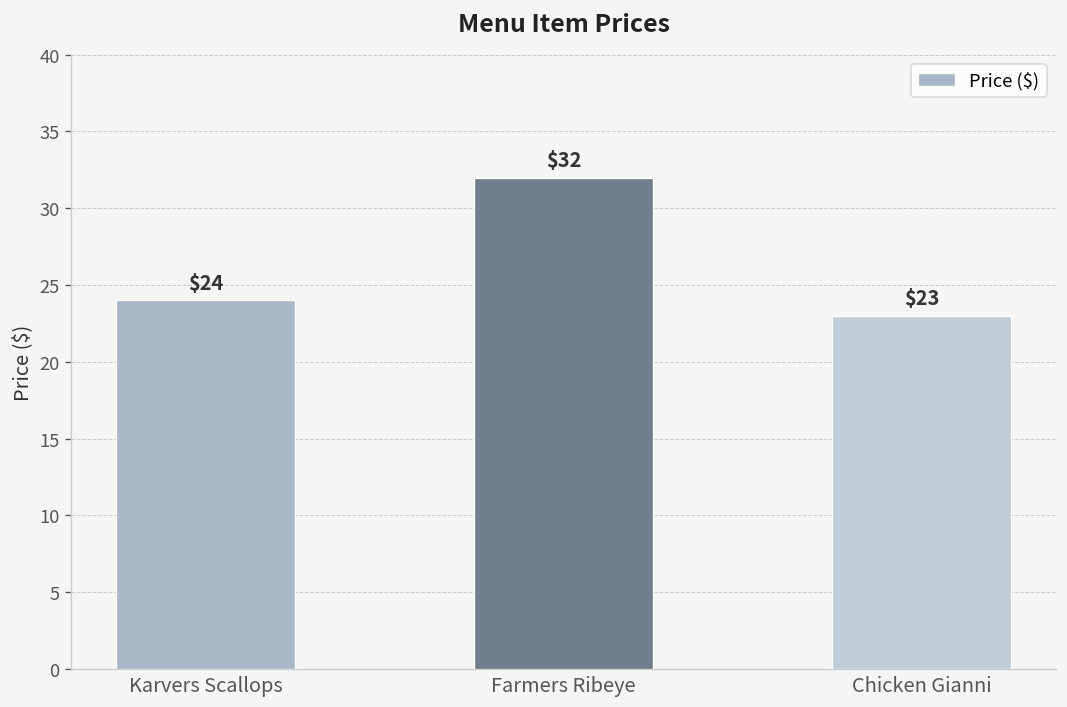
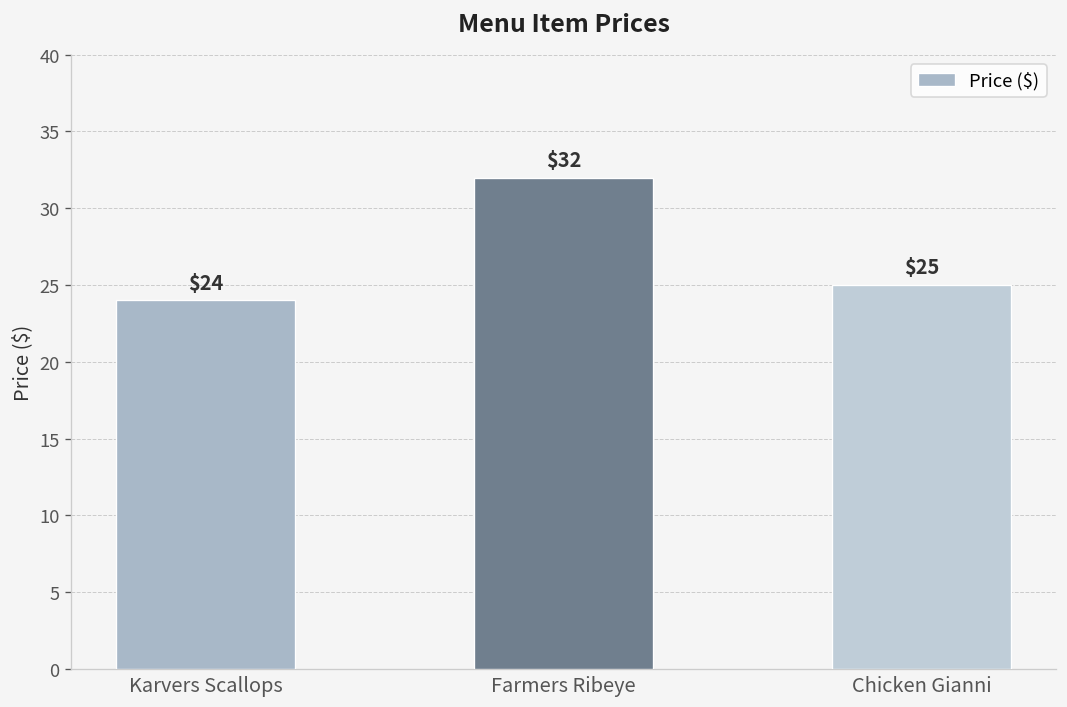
  {
    "Karvers Scallops": "$24",
    "Farmers Ribeye": "$32",
-   "Chicken Gianni": "$23"
+   "Chicken Gianni": "$25"
  }
